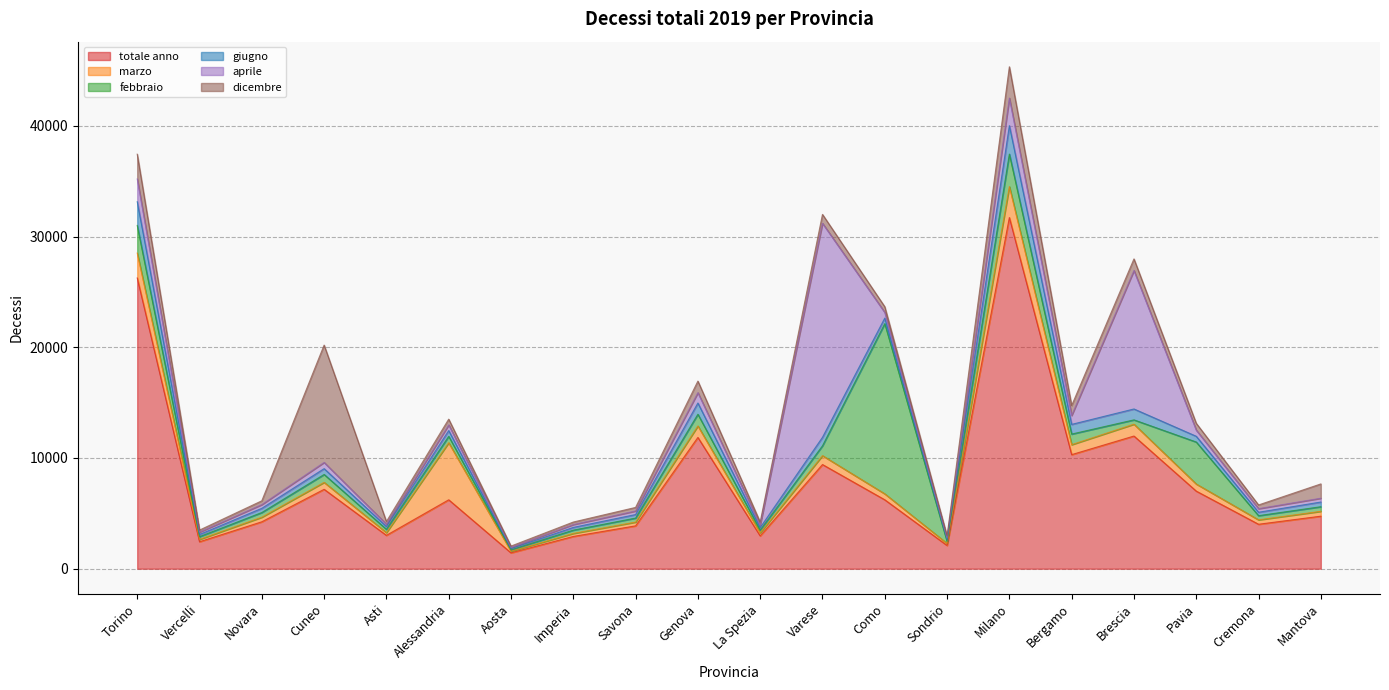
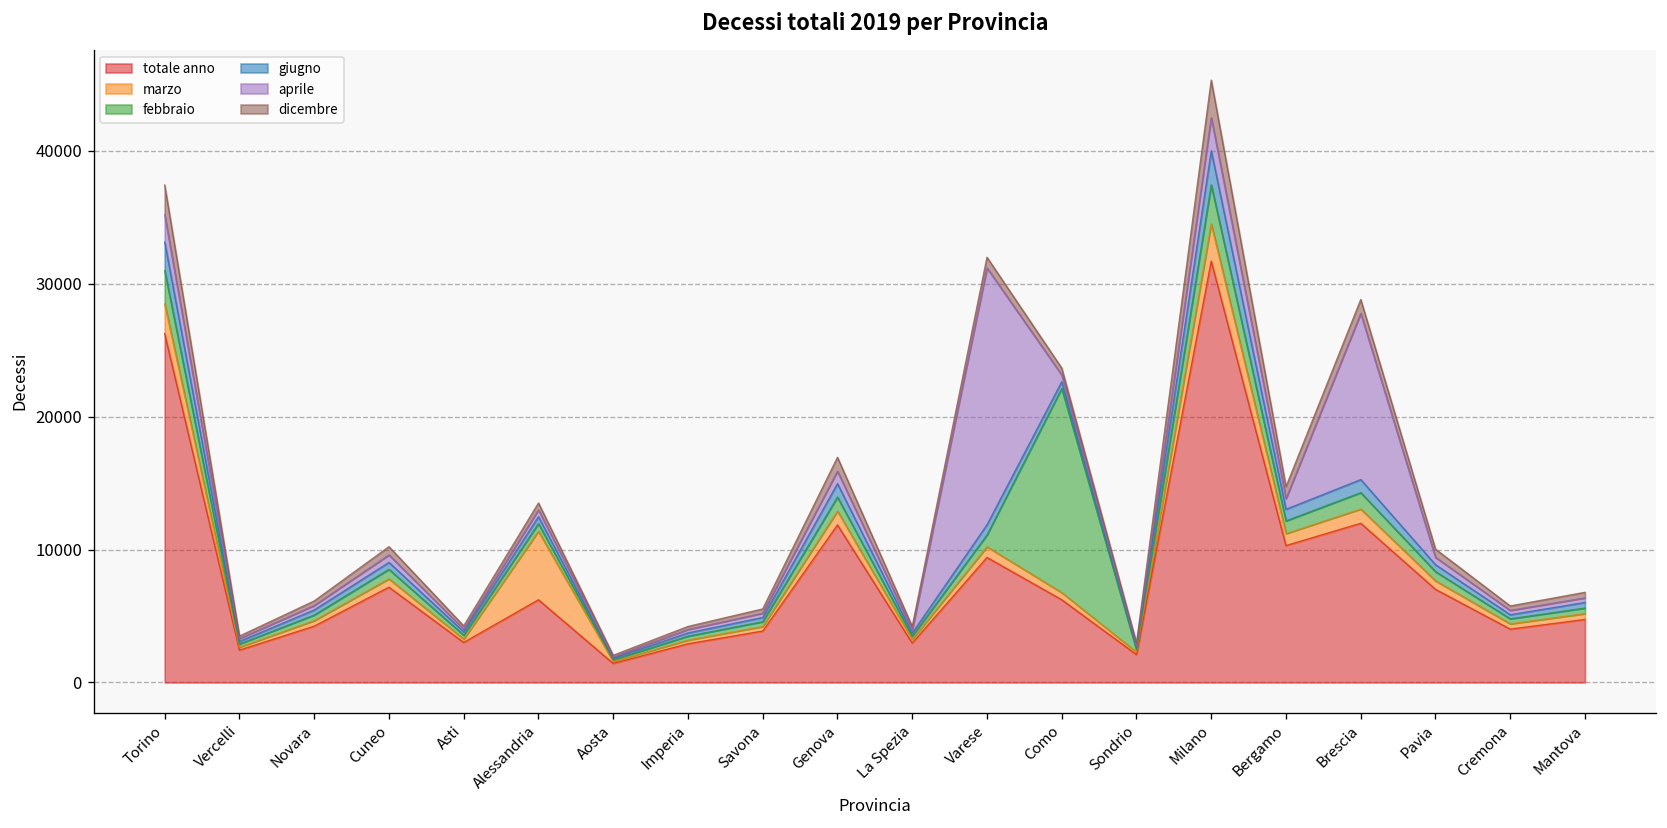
  {
    "totale anno": {
      "Torino": 26300,
      "Novara": 4200,
      "Cuneo": 7200,
      "Asti": 3000,
      "Alessandria": 6200,
      "Imperia": 2900,
      "Savona": 3900,
      "Genova": 11900,
      "La Spezia": 3000,
      "Varese": 9400,
      "Como": 6200,
      "Milano": 31700,
      "Bergamo": 10300,
      "Brescia": 12000,
      "Pavia": 7000,
      "Cremona": 4000,
      "Mantova": 4700
    },
    "marzo": {
      "Torino": 2200,
      "Novara": 400,
      "Cuneo": 600,
      "Asti": 200,
      "Alessandria": 5200,
      "Imperia": 300,
      "Savona": 300,
      "Genova": 1000,
      "La Spezia": 300,
      "Varese": 800,
      "Como": 500,
      "Milano": 2800,
      "Bergamo": 900,
      "Brescia": 1100,
      "Pavia": 600,
      "Cremona": 400,
      "Mantova": 400
    },
    "febbraio": {
      "Torino": 2500,
      "Novara": 400,
      "Cuneo": 700,
      "Asti": 300,
      "Alessandria": 600,
      "Imperia": 300,
      "Savona": 400,
      "Genova": 1100,
      "La Spezia": 200,
      "Varese": 900,
      "Como": 15400,
      "Milano": 2900,
      "Bergamo": 1000,
-     "Brescia": 400,
-     "Pavia": 3800,
+     "Brescia": 1200,
+     "Pavia": 700,
      "Cremona": 400,
      "Mantova": 400
    },
    "giugno": {
      "Torino": 2100,
      "Novara": 400,
      "Cuneo": 500,
      "Alessandria": 500,
      "Imperia": 200,
      "Savona": 300,
      "Genova": 1000,
      "La Spezia": 200,
      "Varese": 800,
      "Como": 500,
      "Milano": 2600,
      "Bergamo": 900,
      "Brescia": 1000,
      "Pavia": 500,
      "Cremona": 300,
      "Mantova": 400
    },
    "aprile": {
      "Torino": 2100,
      "Novara": 300,
      "Cuneo": 600,
      "Alessandria": 500,
      "Savona": 300,
      "Genova": 900,
      "La Spezia": 200,
      "Varese": 19300,
      "Como": 500,
      "Milano": 2500,
      "Bergamo": 800,
      "Brescia": 12500,
      "Pavia": 600,
      "Cremona": 300,
      "Mantova": 300
    },
    "dicembre": {
      "Torino": 2200,
      "Novara": 300,
-     "Cuneo": 10600,
+     "Cuneo": 600,
      "Asti": 200,
      "Alessandria": 500,
      "Savona": 300,
      "Genova": 1000,
      "La Spezia": 300,
      "Varese": 800,
      "Como": 500,
      "Milano": 2800,
      "Bergamo": 900,
      "Brescia": 1000,
      "Pavia": 600,
      "Cremona": 300,
-     "Mantova": 1300
+     "Mantova": 400
    }
  }
